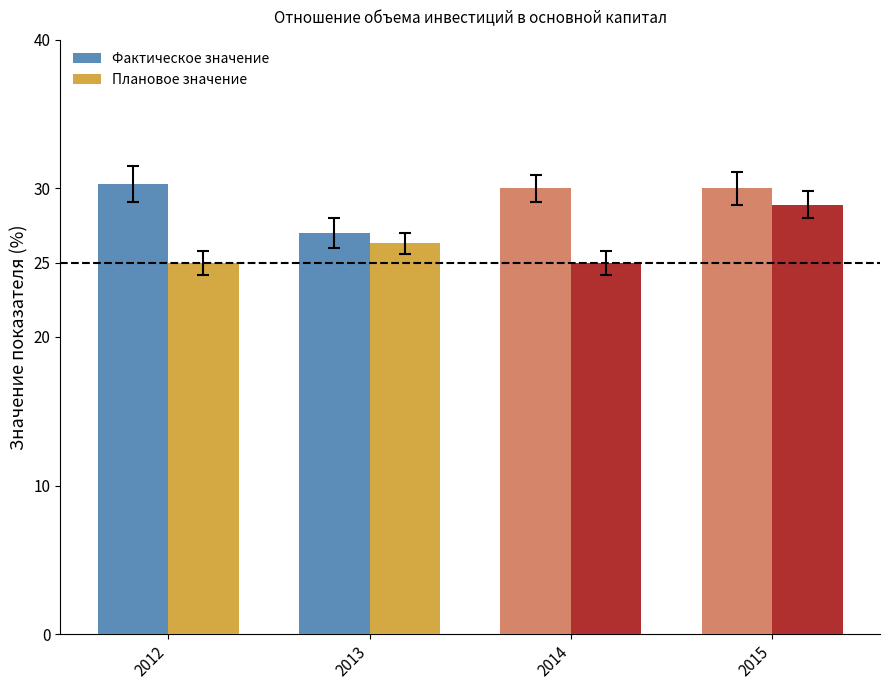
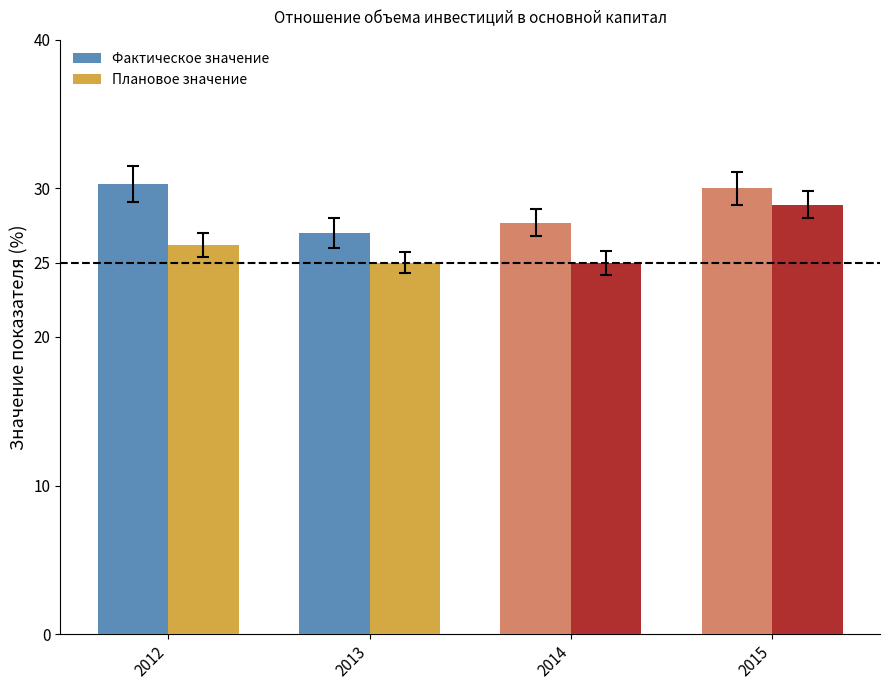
  {
    "Фактическое значение": {
      "2012": 30.3,
      "2013": 27.0,
-     "2014": 30.0,
+     "2014": 27.7,
      "2015": 30.0
    },
    "Плановое значение": {
-     "2012": 25.0,
-     "2013": 26.3,
+     "2012": 26.2,
+     "2013": 25.0,
      "2014": 25.0,
      "2015": 28.9
    }
  }
